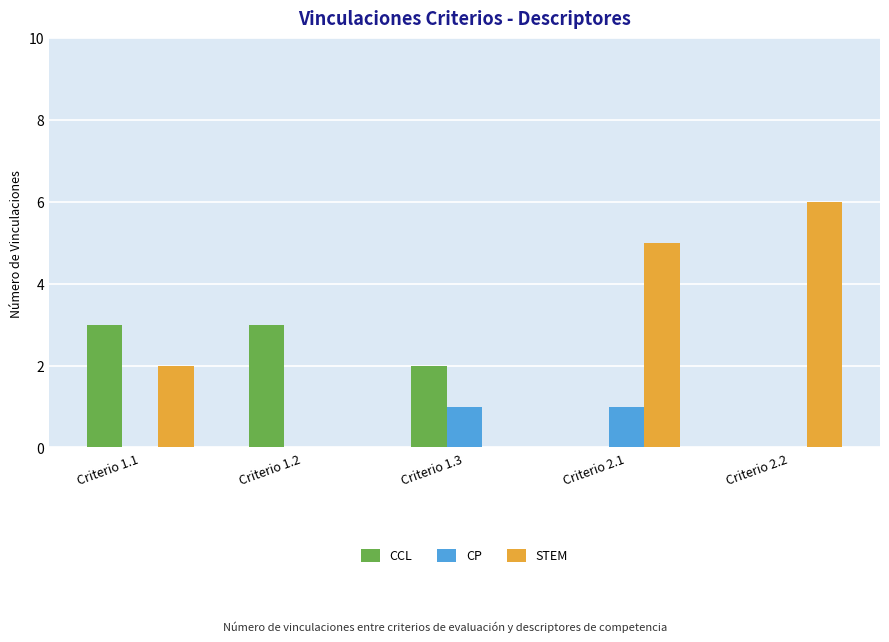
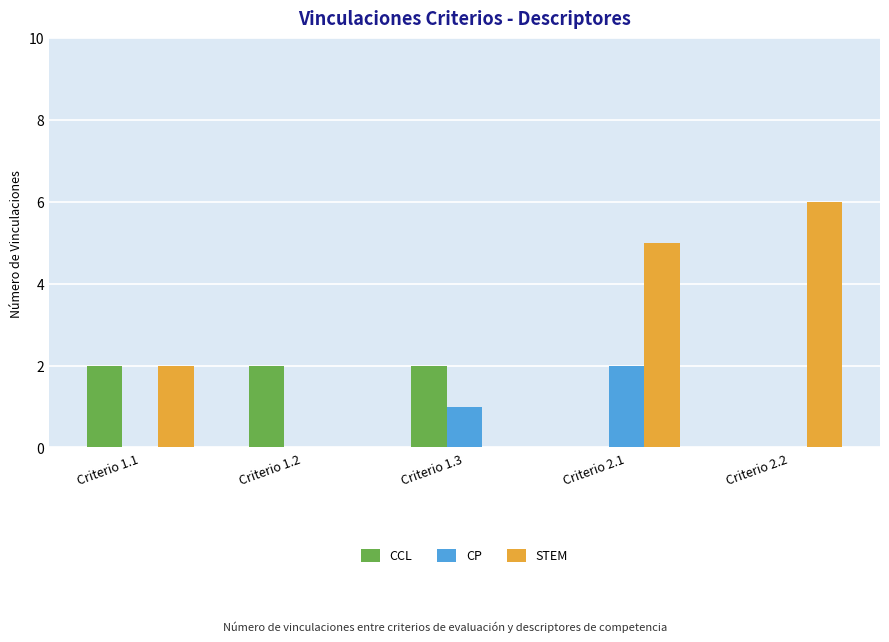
  {
    "CCL": {
-     "Criterio 1.1": 3,
-     "Criterio 1.2": 3,
+     "Criterio 1.1": 2,
+     "Criterio 1.2": 2,
      "Criterio 1.3": 2,
      "Criterio 2.1": 0,
      "Criterio 2.2": 0
    },
    "CP": {
      "Criterio 1.1": 0,
      "Criterio 1.2": 0,
      "Criterio 1.3": 1,
-     "Criterio 2.1": 1,
+     "Criterio 2.1": 2,
      "Criterio 2.2": 0
    },
    "STEM": {
      "Criterio 1.1": 2,
      "Criterio 1.2": 0,
      "Criterio 1.3": 0,
      "Criterio 2.1": 5,
      "Criterio 2.2": 6
    }
  }
